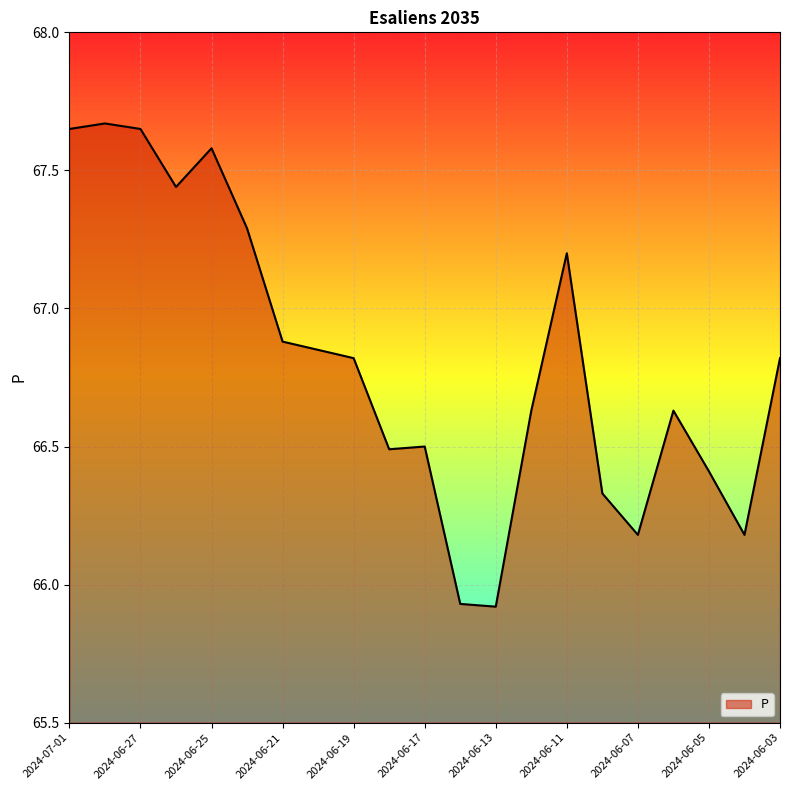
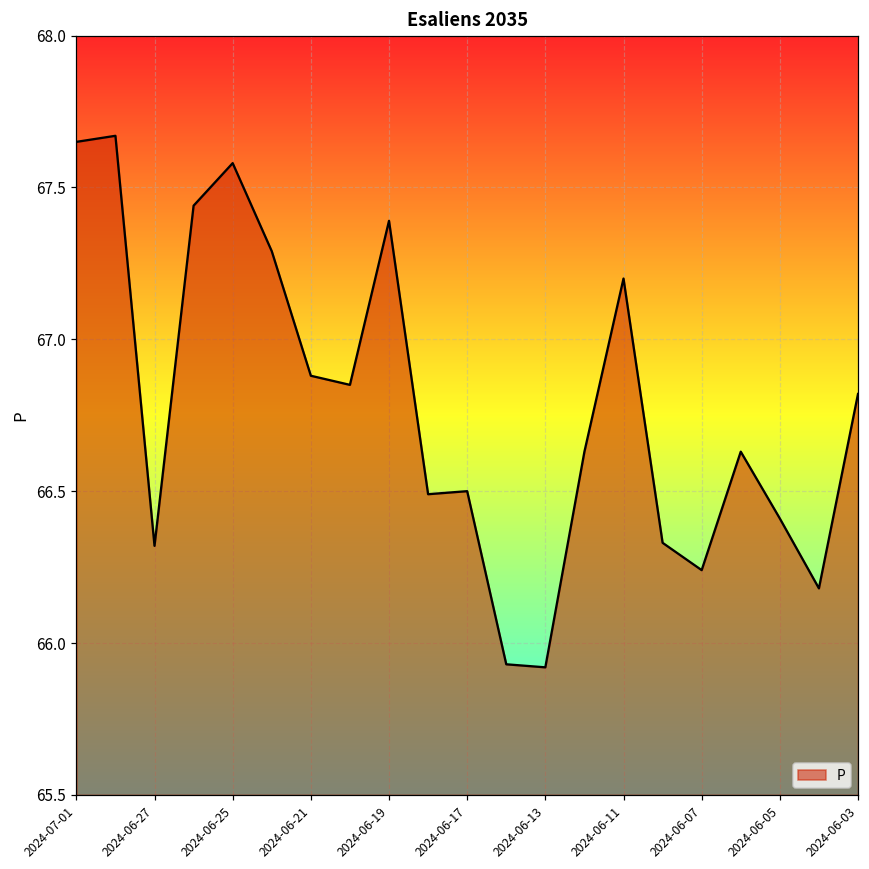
  {
    "2024-07-01": 67.65,
-   "2024-06-27": 67.65,
+   "2024-06-27": 66.32,
    "2024-06-25": 67.58,
    "2024-06-21": 66.88,
-   "2024-06-19": 66.82,
+   "2024-06-19": 67.39,
    "2024-06-17": 66.50,
    "2024-06-13": 65.92,
    "2024-06-11": 67.20,
-   "2024-06-07": 66.18,
+   "2024-06-07": 66.24,
    "2024-06-05": 66.41,
    "2024-06-03": 66.82
  }
